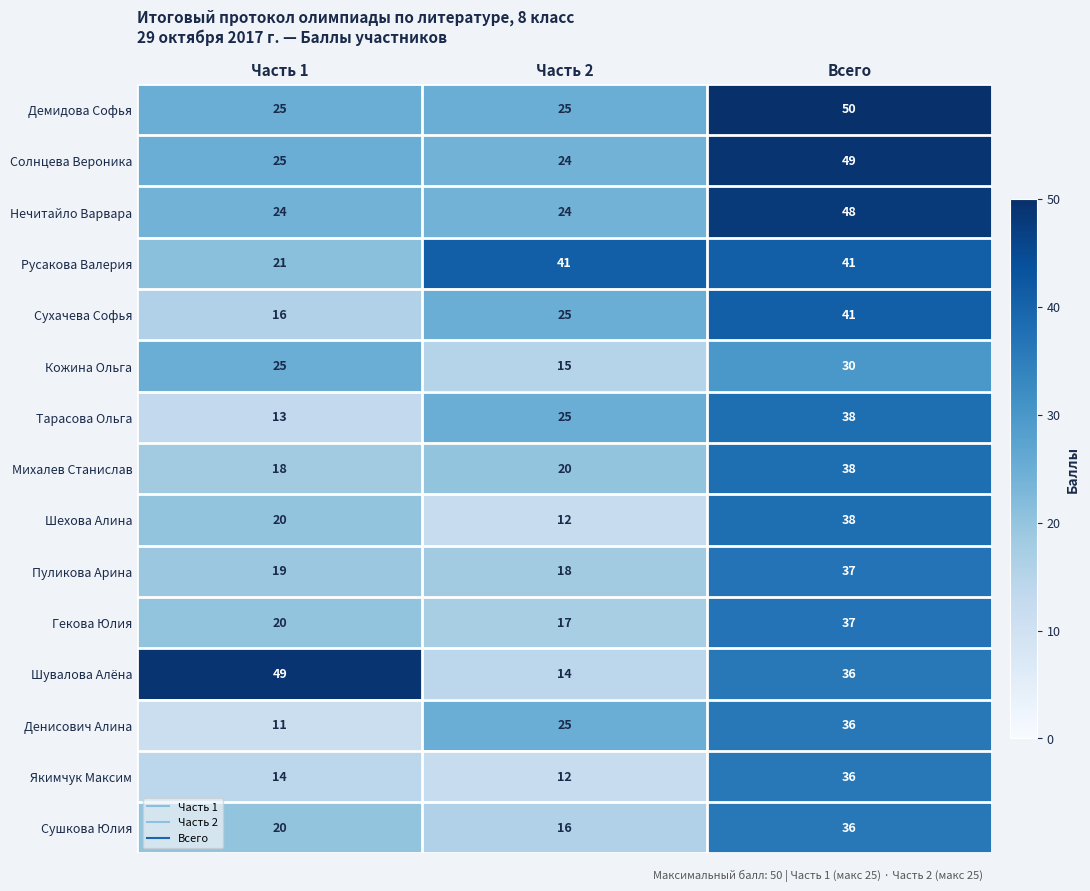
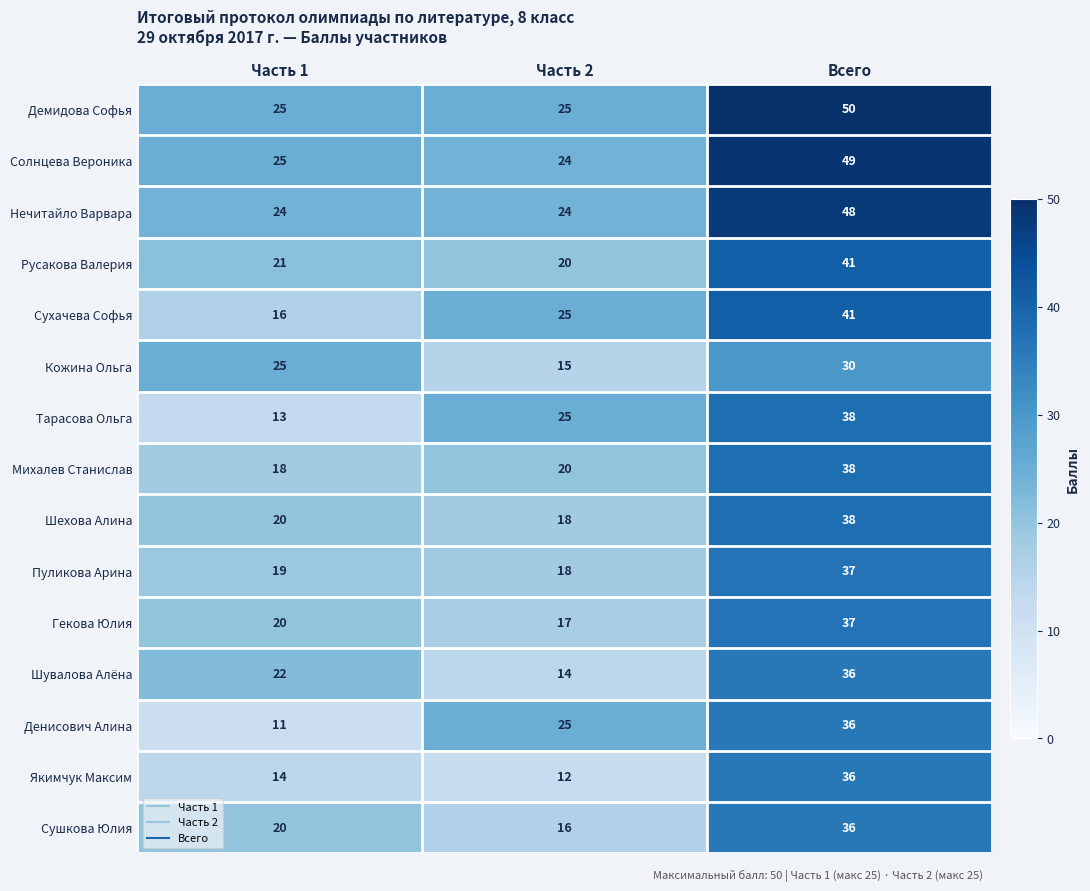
  {
    "Демидова Софья": {
      "Часть 1": 25,
      "Часть 2": 25,
      "Всего": 50
    },
    "Солнцева Вероника": {
      "Часть 1": 25,
      "Часть 2": 24,
      "Всего": 49
    },
    "Нечитайло Варвара": {
      "Часть 1": 24,
      "Часть 2": 24,
      "Всего": 48
    },
    "Русакова Валерия": {
      "Часть 1": 21,
-     "Часть 2": 41,
+     "Часть 2": 20,
      "Всего": 41
    },
    "Сухачева Софья": {
      "Часть 1": 16,
      "Часть 2": 25,
      "Всего": 41
    },
    "Кожина Ольга": {
      "Часть 1": 25,
      "Часть 2": 15,
      "Всего": 30
    },
    "Тарасова Ольга": {
      "Часть 1": 13,
      "Часть 2": 25,
      "Всего": 38
    },
    "Михалев Станислав": {
      "Часть 1": 18,
      "Часть 2": 20,
      "Всего": 38
    },
    "Шехова Алина": {
      "Часть 1": 20,
-     "Часть 2": 12,
+     "Часть 2": 18,
      "Всего": 38
    },
    "Пуликова Арина": {
      "Часть 1": 19,
      "Часть 2": 18,
      "Всего": 37
    },
    "Гекова Юлия": {
      "Часть 1": 20,
      "Часть 2": 17,
      "Всего": 37
    },
    "Шувалова Алёна": {
-     "Часть 1": 49,
+     "Часть 1": 22,
      "Часть 2": 14,
      "Всего": 36
    },
    "Денисович Алина": {
      "Часть 1": 11,
      "Часть 2": 25,
      "Всего": 36
    },
    "Якимчук Максим": {
      "Часть 1": 14,
      "Часть 2": 12,
      "Всего": 36
    },
    "Сушкова Юлия": {
      "Часть 1": 20,
      "Часть 2": 16,
      "Всего": 36
    }
  }
